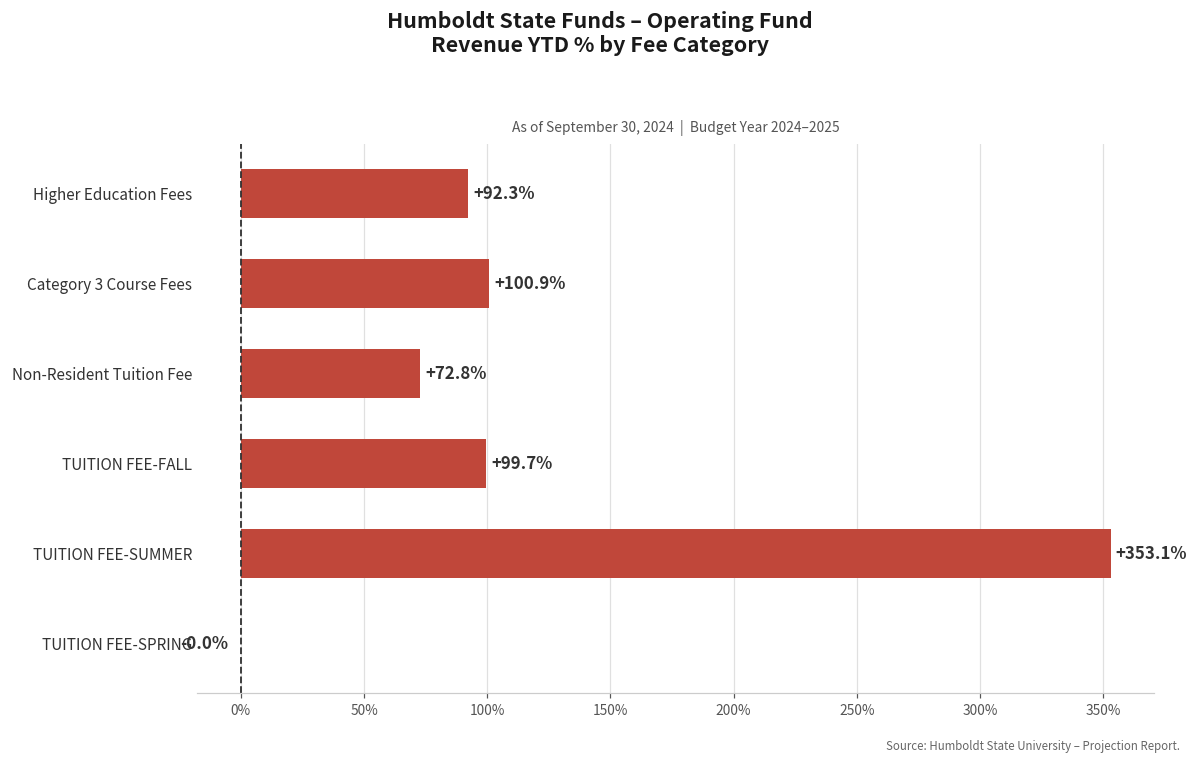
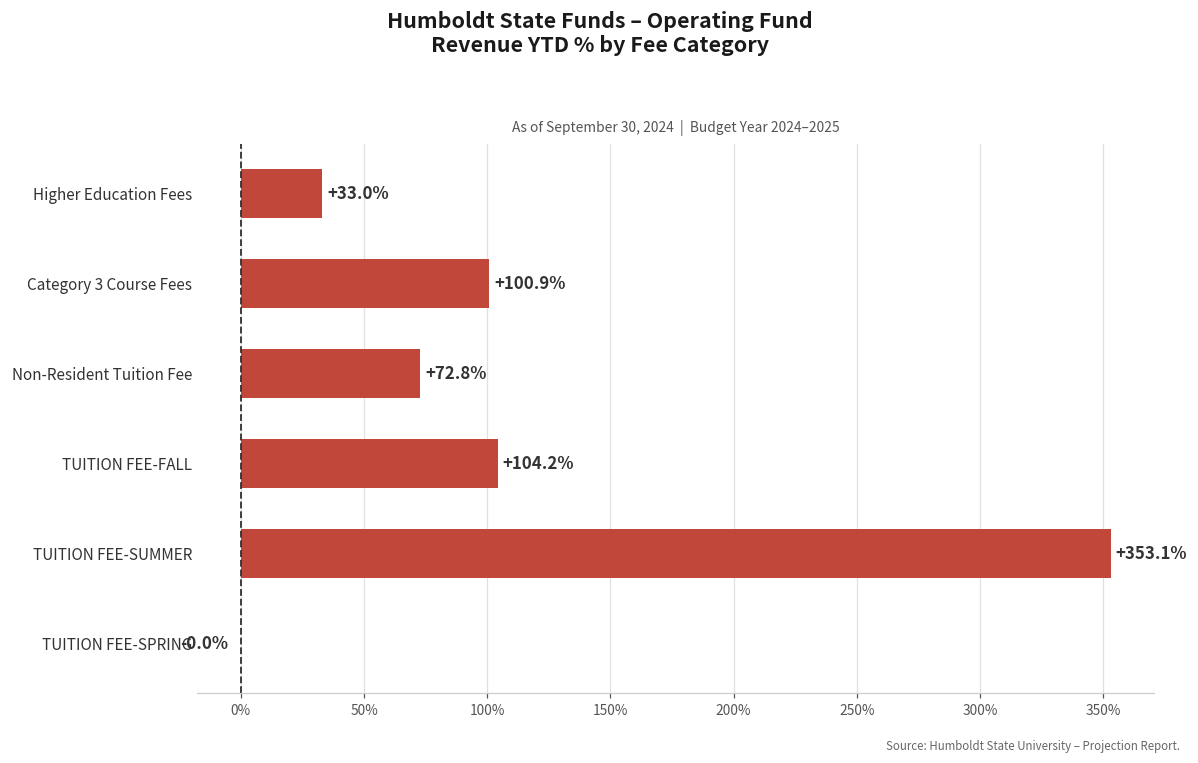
  {
-   "Higher Education Fees": "+92.3%",
+   "Higher Education Fees": "+33.0%",
    "Category 3 Course Fees": "+100.9%",
    "Non-Resident Tuition Fee": "+72.8%",
-   "TUITION FEE-FALL": "+99.7%",
+   "TUITION FEE-FALL": "+104.2%",
    "TUITION FEE-SUMMER": "+353.1%",
    "TUITION FEE-SPRING": "-0.0%"
  }
